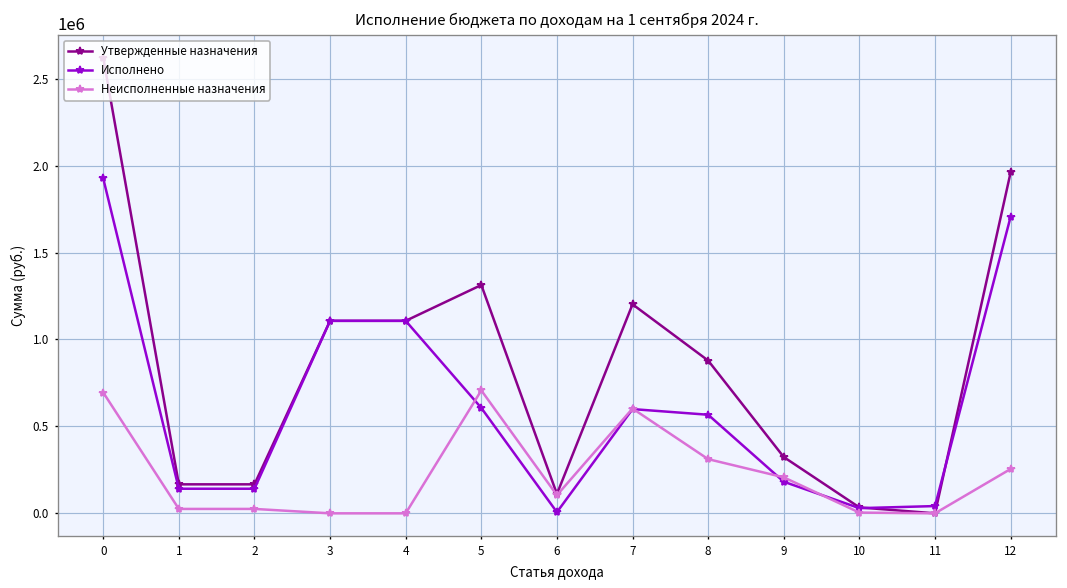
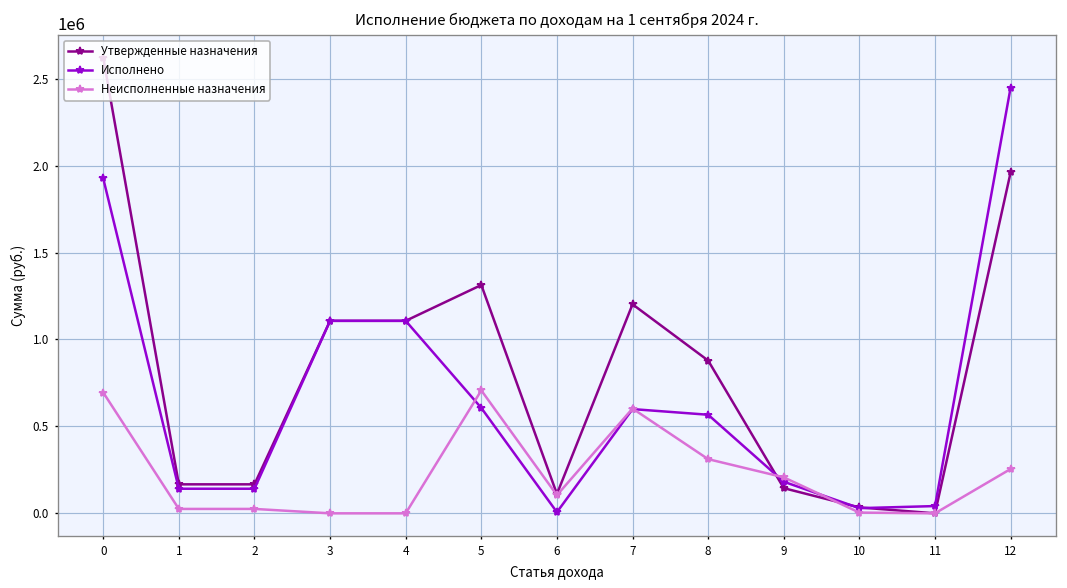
  {
    "Утвержденные назначения": {
      "1": 170000,
      "2": 170000,
      "5": 1310000,
      "7": 1200000,
      "8": 880000,
-     "9": 320000,
+     "9": 140000,
      "12": 1960000
    },
    "Исполнено": {
      "0": 1930000,
      "1": 140000,
      "2": 140000,
      "5": 610000,
      "6": 10000,
      "8": 570000,
      "9": 180000,
      "11": 40000,
-     "12": 1710000
+     "12": 2450000
    },
    "Неисполненные назначения": {
      "0": 700000,
      "1": 30000,
      "2": 30000,
      "3": 0,
      "4": 0,
      "5": 710000,
      "8": 310000,
      "9": 210000,
      "10": 0,
      "12": 260000
    }
  }
